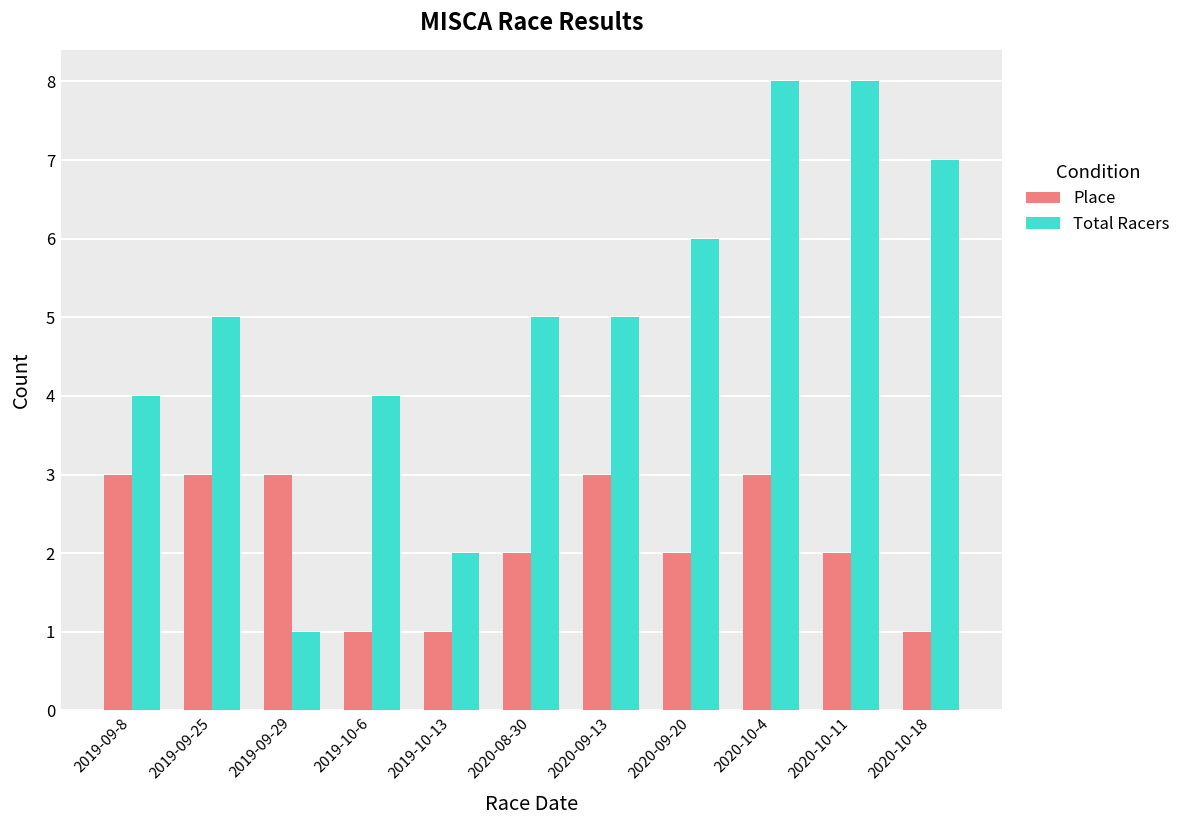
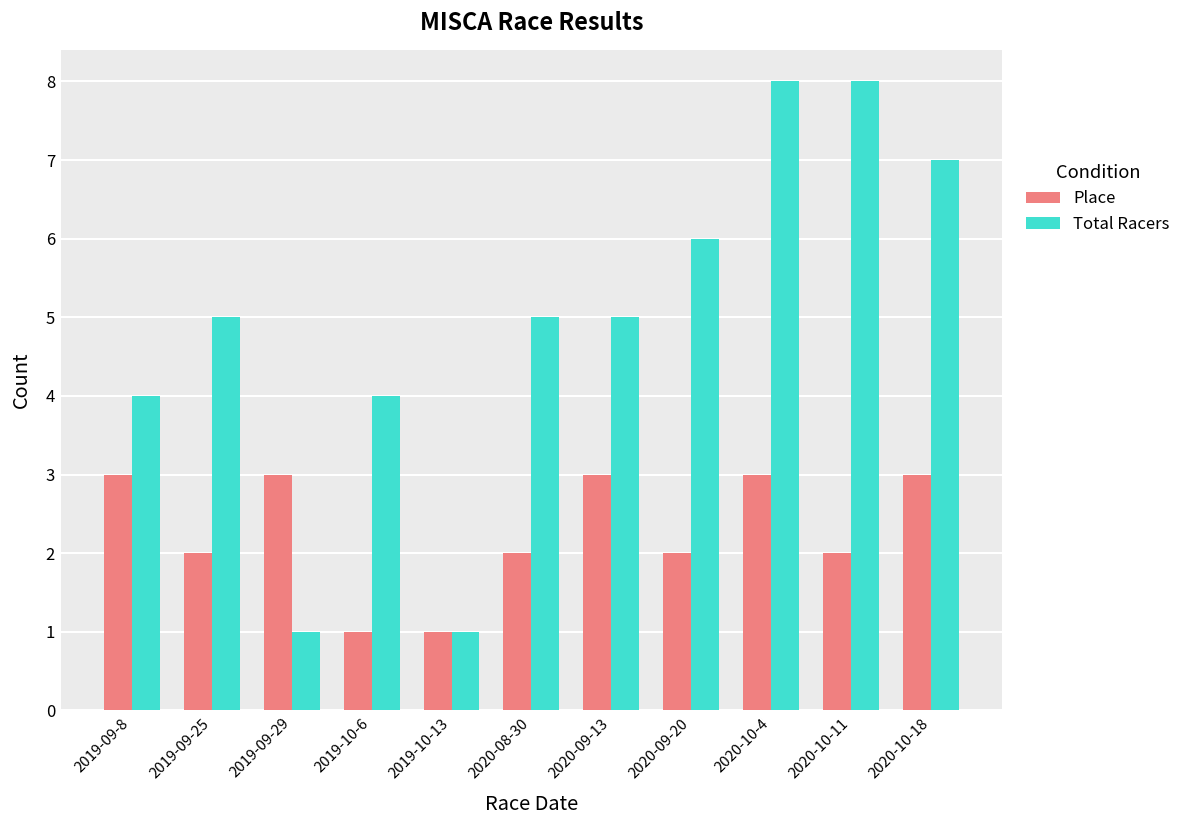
  {
    "Place": {
      "2019-09-8": 3,
-     "2019-09-25": 3,
+     "2019-09-25": 2,
      "2019-09-29": 3,
      "2019-10-6": 1,
      "2019-10-13": 1,
      "2020-08-30": 2,
      "2020-09-13": 3,
      "2020-09-20": 2,
      "2020-10-4": 3,
      "2020-10-11": 2,
-     "2020-10-18": 1
+     "2020-10-18": 3
    },
    "Total Racers": {
      "2019-09-8": 4,
      "2019-09-25": 5,
      "2019-09-29": 1,
      "2019-10-6": 4,
-     "2019-10-13": 2,
+     "2019-10-13": 1,
      "2020-08-30": 5,
      "2020-09-13": 5,
      "2020-09-20": 6,
      "2020-10-4": 8,
      "2020-10-11": 8,
      "2020-10-18": 7
    }
  }
